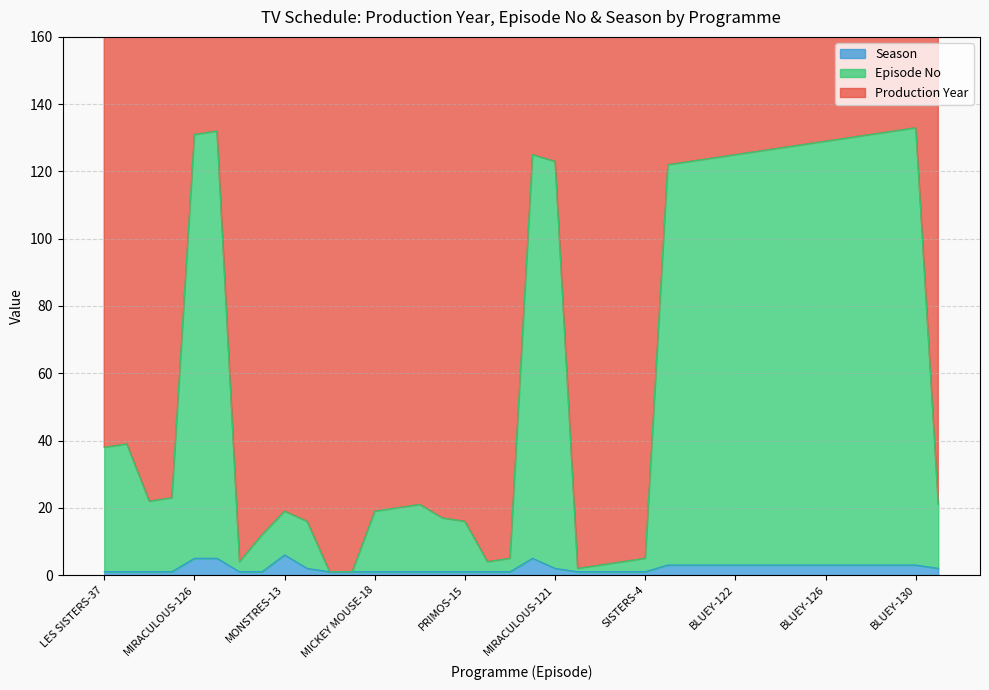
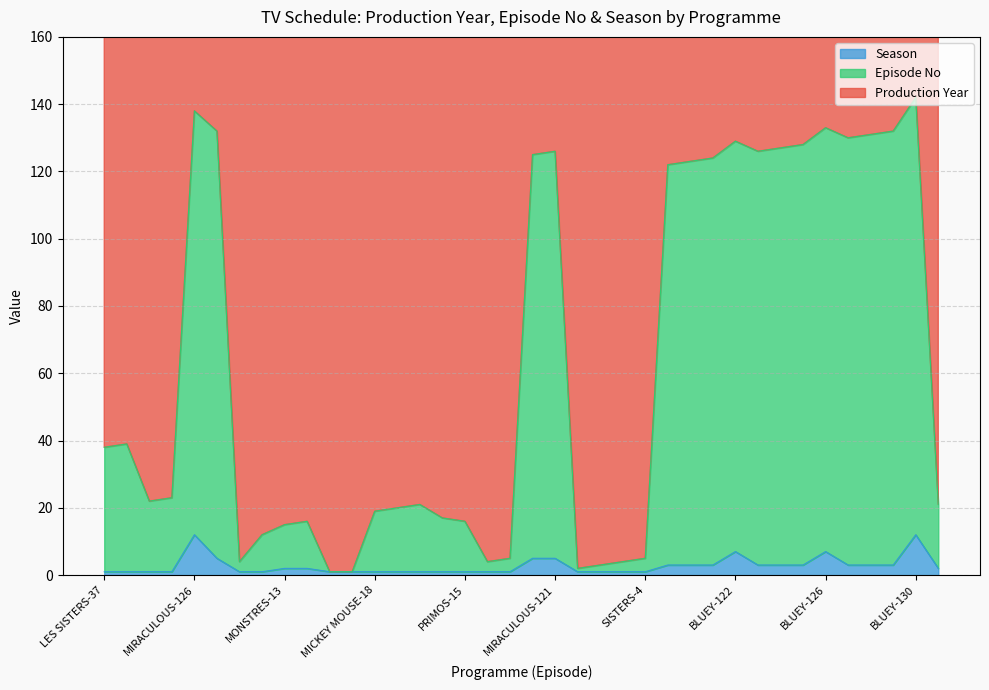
  {
    "Season": {
      "LES SISTERS-37": 1,
-     "MIRACULOUS-126": 5,
-     "MONSTRES-13": 6,
+     "MIRACULOUS-126": 12,
+     "MONSTRES-13": 2,
      "MICKEY MOUSE-18": 1,
      "PRIMOS-15": 1,
-     "MIRACULOUS-121": 2,
+     "MIRACULOUS-121": 5,
      "SISTERS-4": 1,
-     "BLUEY-122": 3,
-     "BLUEY-126": 3,
-     "BLUEY-130": 3
+     "BLUEY-122": 7,
+     "BLUEY-126": 7,
+     "BLUEY-130": 12
    },
    "Episode No": {
      "LES SISTERS-37": 37,
      "MIRACULOUS-126": 126,
      "MONSTRES-13": 13,
      "MICKEY MOUSE-18": 18,
      "PRIMOS-15": 15,
      "MIRACULOUS-121": 121,
      "SISTERS-4": 4,
      "BLUEY-122": 122,
      "BLUEY-126": 126
    }
  }
